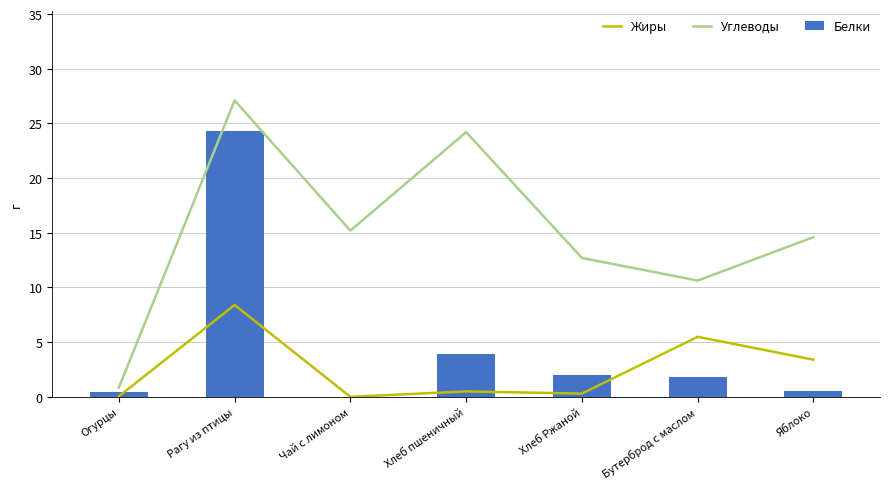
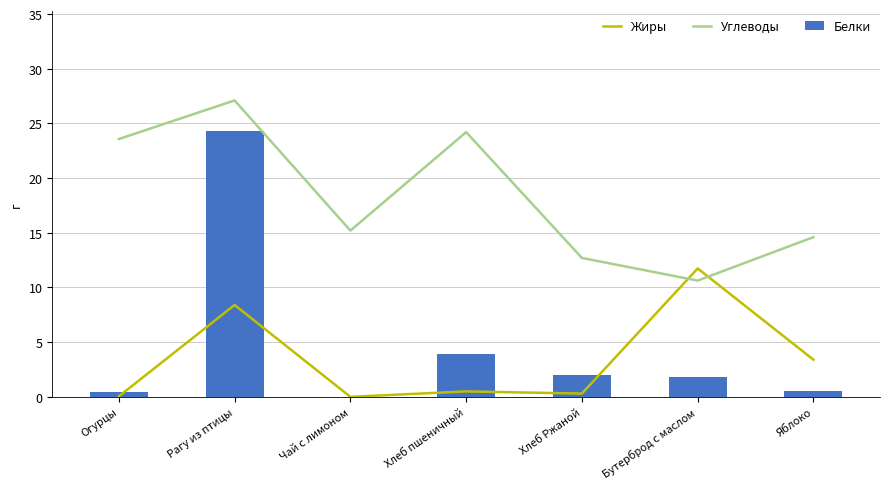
  {
    "Жиры": {
      "Огурцы": 0.1,
      "Рагу из птицы": 8.4,
      "Чай с лимоном": 0.0,
      "Хлеб пшеничный": 0.5,
      "Хлеб Ржаной": 0.3,
-     "Бутерброд с маслом": 5.5,
+     "Бутерброд с маслом": 11.7,
      "Яблоко": 3.4
    },
    "Белки": {
      "Огурцы": 0.4,
      "Рагу из птицы": 24.3,
      "Хлеб пшеничный": 4.0,
      "Хлеб Ржаной": 2.0,
      "Бутерброд с маслом": 1.8,
      "Яблоко": 0.5
    },
    "Углеводы": {
-     "Огурцы": 0.9,
+     "Огурцы": 23.6,
      "Рагу из птицы": 27.1,
      "Чай с лимоном": 15.2,
      "Хлеб пшеничный": 24.2,
      "Хлеб Ржаной": 12.7,
      "Бутерброд с маслом": 10.6,
      "Яблоко": 14.6
    }
  }
